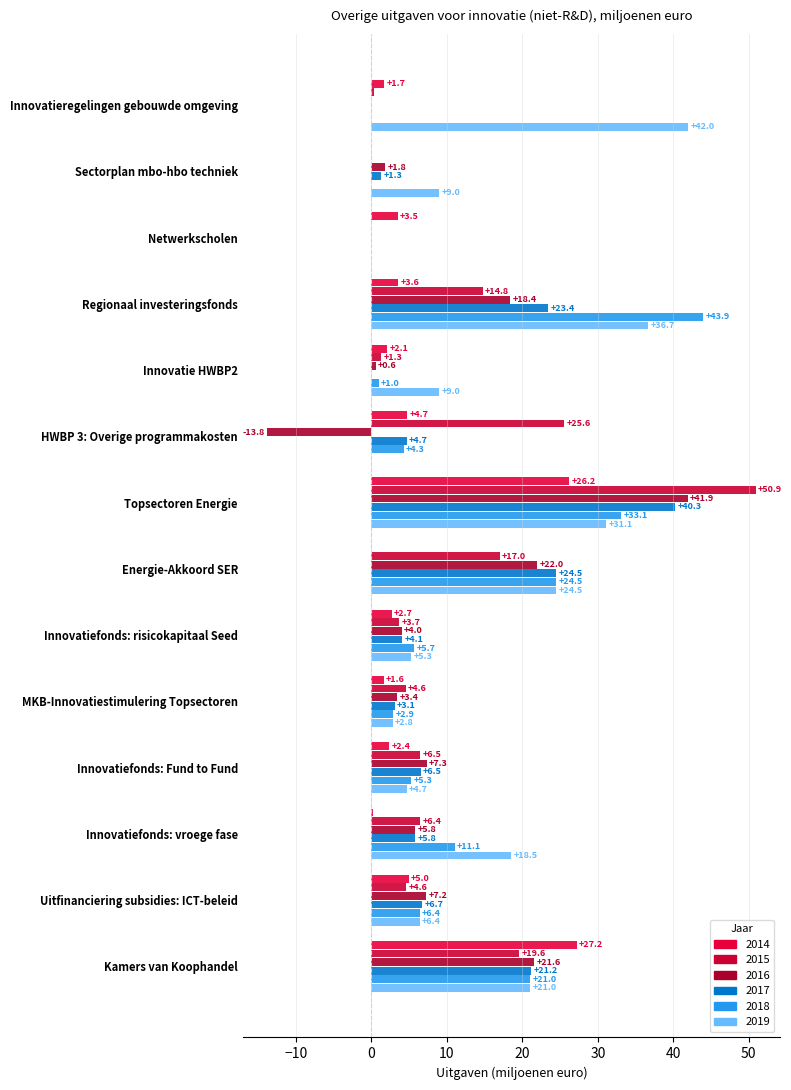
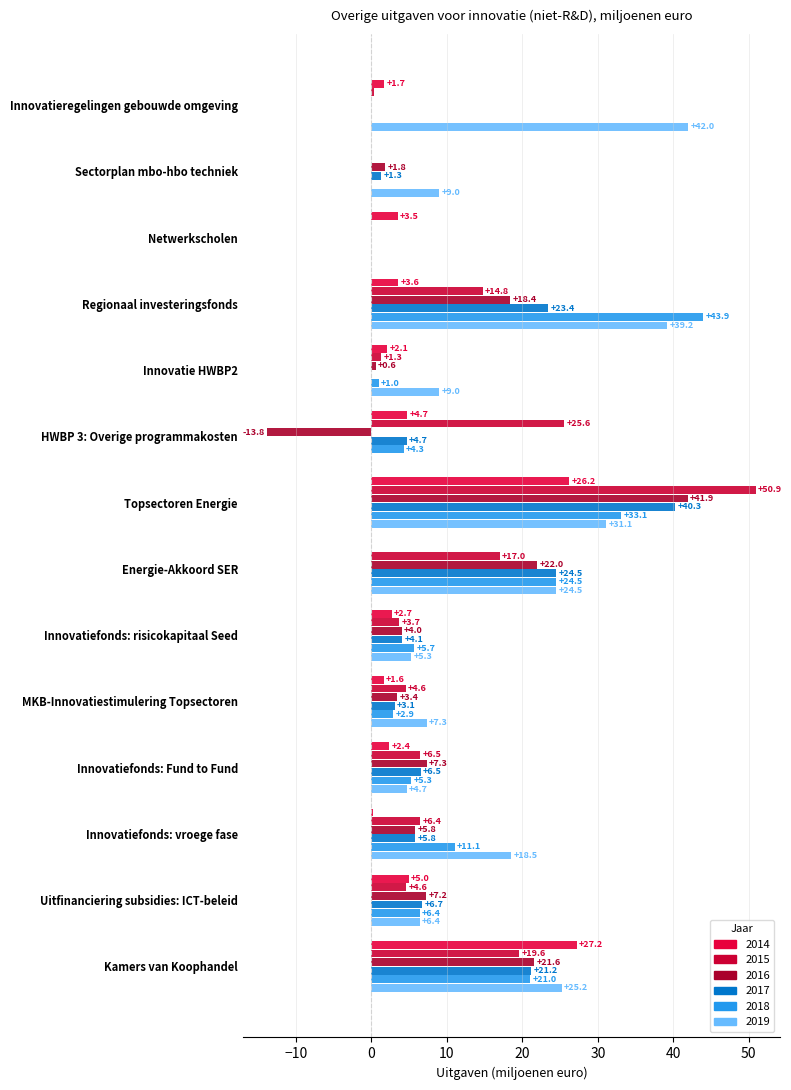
  {
    "2019": {
      "Innovatieregelingen gebouwde omgeving": "+42.0",
      "Sectorplan mbo-hbo techniek": "+9.0",
-     "Regionaal investeringsfonds": "+36.7",
+     "Regionaal investeringsfonds": "+39.2",
      "Innovatie HWBP2": "+9.0",
      "Topsectoren Energie": "+31.1",
      "Energie-Akkoord SER": "+24.5",
      "Innovatiefonds: risicokapitaal Seed": "+5.3",
-     "MKB-Innovatiestimulering Topsectoren": "+2.8",
+     "MKB-Innovatiestimulering Topsectoren": "+7.3",
      "Innovatiefonds: Fund to Fund": "+4.7",
      "Innovatiefonds: vroege fase": "+18.5",
      "Uitfinanciering subsidies: ICT-beleid": "+6.4",
-     "Kamers van Koophandel": "+21.0"
+     "Kamers van Koophandel": "+25.2"
    }
  }
